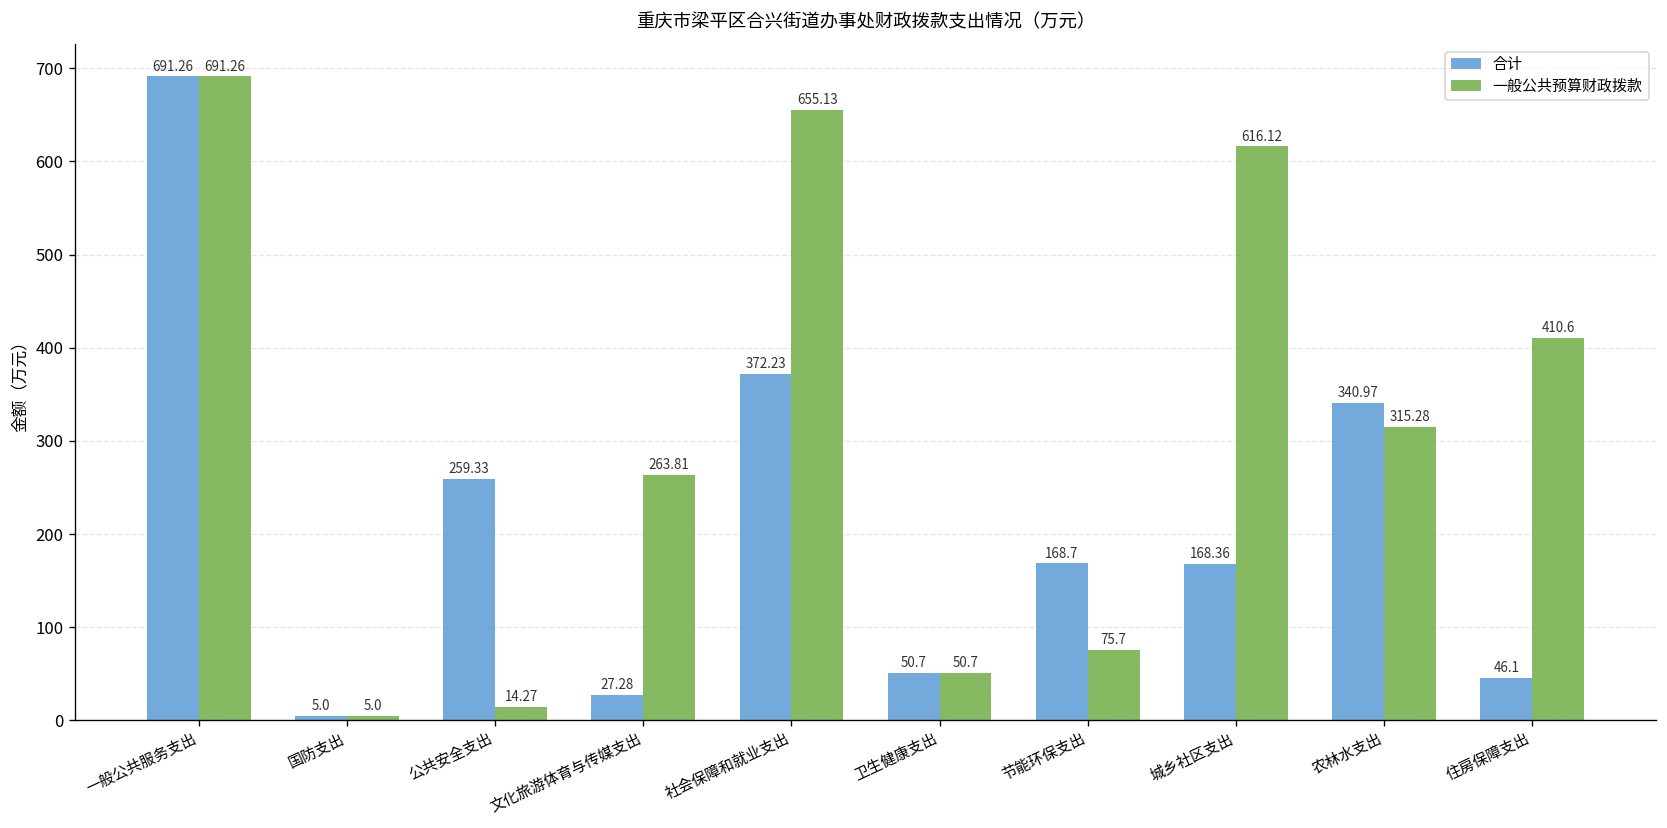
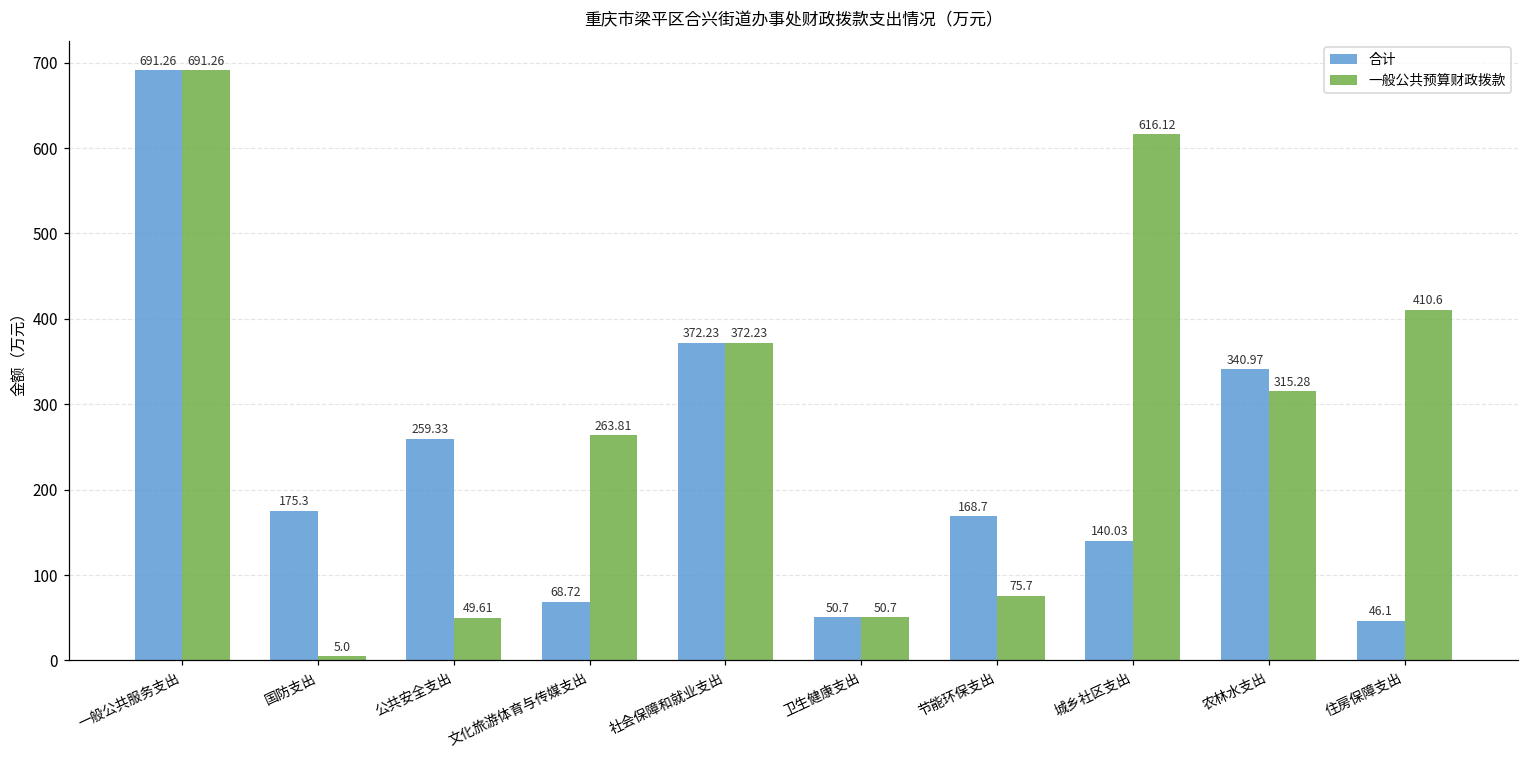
  {
    "合计": {
      "一般公共服务支出": 691.26,
-     "国防支出": 5.0,
+     "国防支出": 175.3,
      "公共安全支出": 259.33,
-     "文化旅游体育与传媒支出": 27.28,
+     "文化旅游体育与传媒支出": 68.72,
      "社会保障和就业支出": 372.23,
      "卫生健康支出": 50.7,
      "节能环保支出": 168.7,
-     "城乡社区支出": 168.36,
+     "城乡社区支出": 140.03,
      "农林水支出": 340.97,
      "住房保障支出": 46.1
    },
    "一般公共预算财政拨款": {
      "一般公共服务支出": 691.26,
      "国防支出": 5.0,
-     "公共安全支出": 14.27,
+     "公共安全支出": 49.61,
      "文化旅游体育与传媒支出": 263.81,
-     "社会保障和就业支出": 655.13,
+     "社会保障和就业支出": 372.23,
      "卫生健康支出": 50.7,
      "节能环保支出": 75.7,
      "城乡社区支出": 616.12,
      "农林水支出": 315.28,
      "住房保障支出": 410.6
    }
  }
